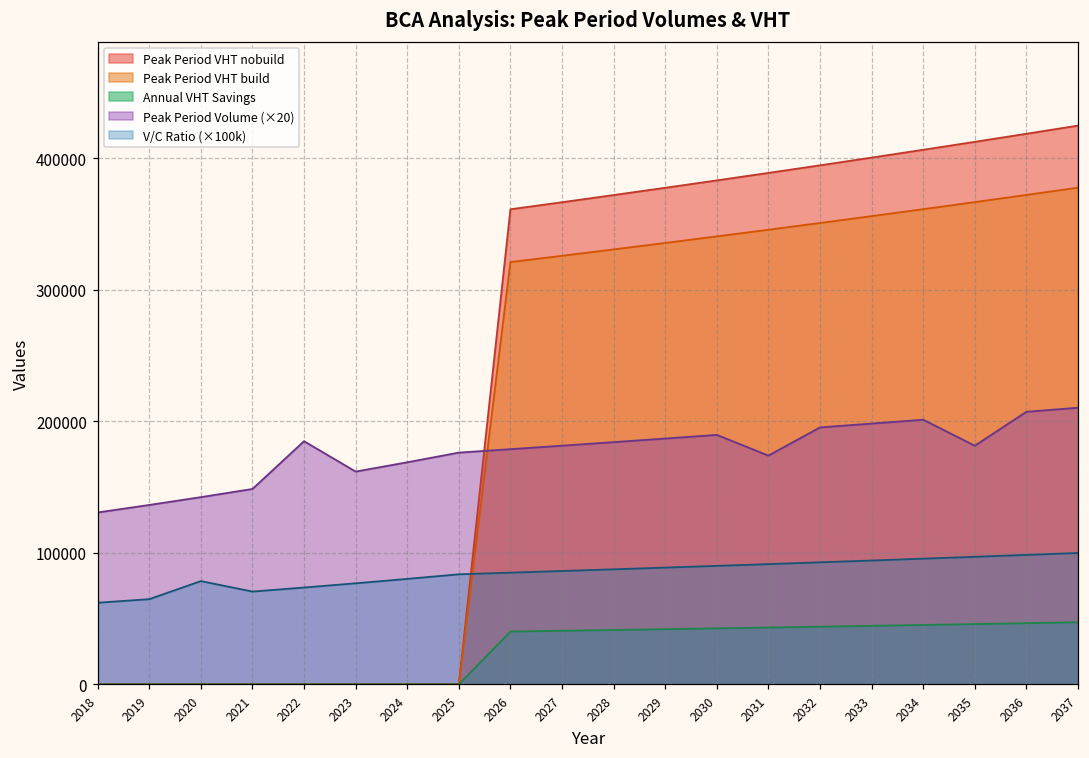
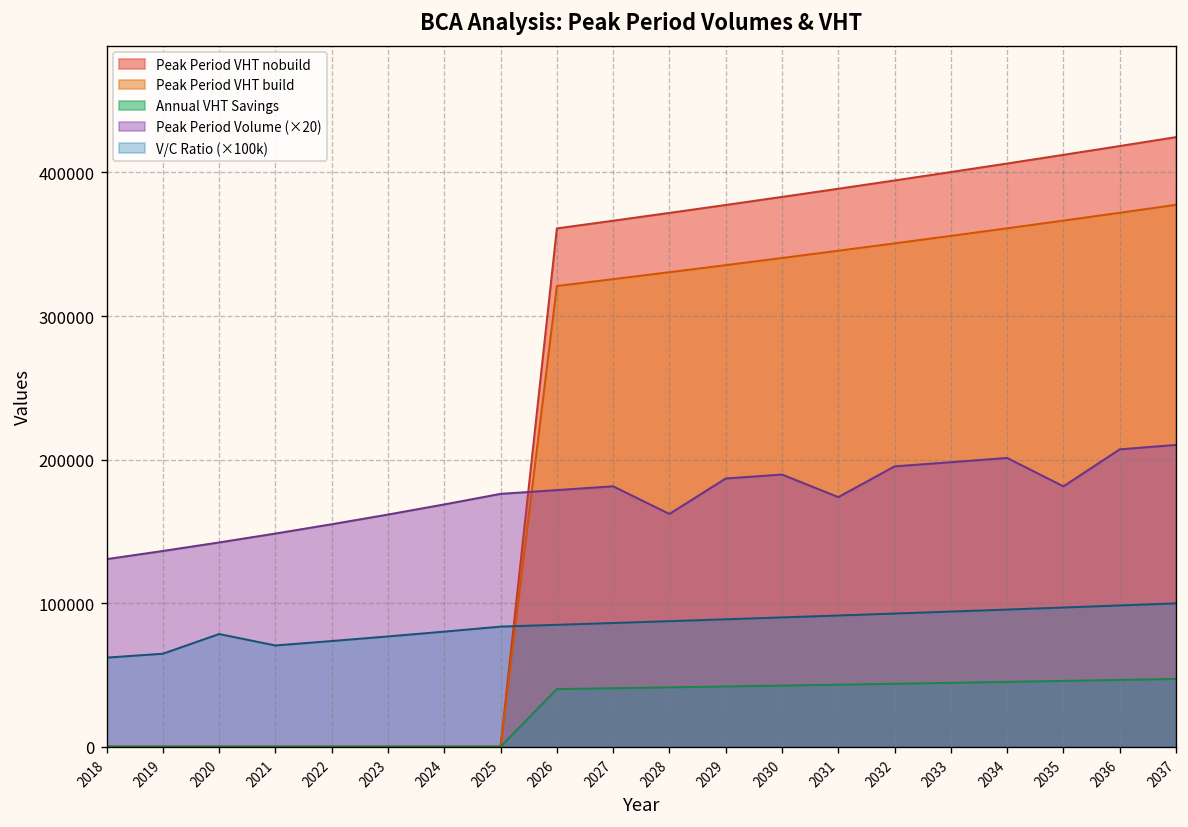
  {
    "Annual VHT Savings": {
      "2026": 40000,
      "2027": 41000,
      "2028": 41000,
      "2029": 42000,
      "2030": 43000,
      "2031": 43000,
      "2032": 44000,
      "2033": 44000,
      "2034": 45000,
      "2035": 46000,
      "2036": 46000,
      "2037": 47000
    },
    "Peak Period Volume (×20)": {
      "2018": 131000,
      "2019": 136000,
      "2020": 142000,
      "2021": 148000,
-     "2022": 185000,
+     "2022": 155000,
      "2023": 162000,
      "2024": 169000,
      "2025": 176000,
      "2026": 179000,
      "2027": 181000,
-     "2028": 184000,
+     "2028": 162000,
      "2029": 187000,
      "2030": 190000,
      "2031": 174000,
      "2032": 195000,
      "2033": 198000,
      "2034": 201000,
      "2035": 181000,
      "2036": 207000,
      "2037": 210000
    },
    "V/C Ratio (×100k)": {
      "2018": 62000,
      "2019": 65000,
      "2020": 78000,
      "2021": 71000,
      "2022": 74000,
      "2023": 77000,
      "2024": 80000,
      "2025": 84000,
      "2026": 85000,
      "2027": 86000,
      "2028": 87000,
      "2029": 89000,
      "2030": 90000,
      "2031": 91000,
      "2032": 93000,
      "2033": 94000,
      "2034": 96000,
      "2035": 97000,
      "2036": 98000,
      "2037": 100000
    }
  }
